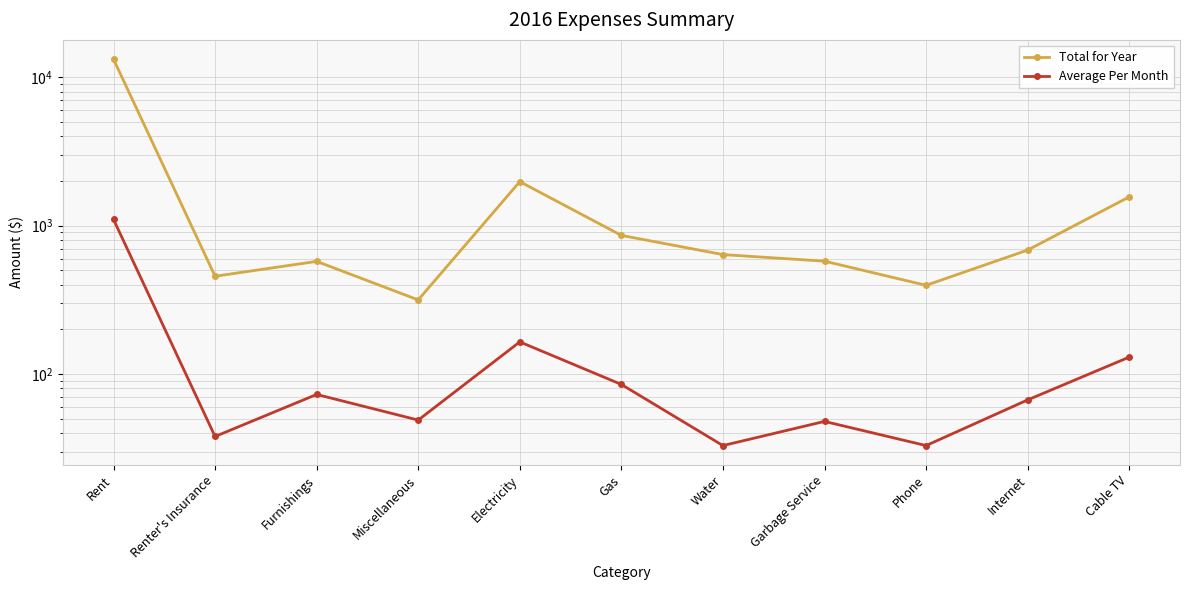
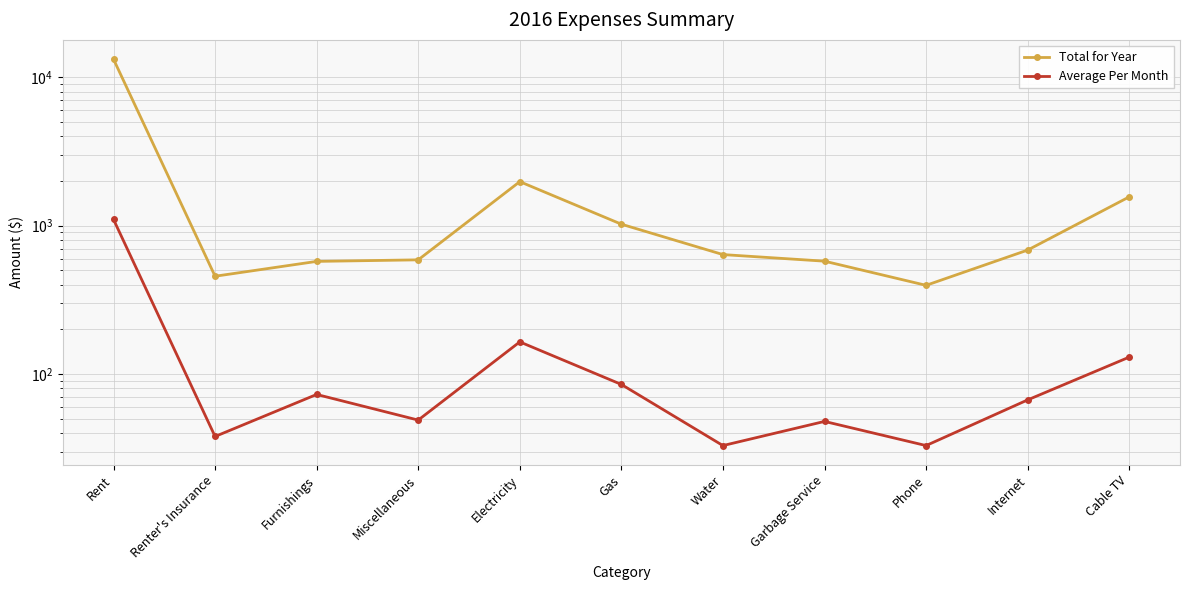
  {
    "Total for Year": {
      "Rent": 13000,
      "Renter's Insurance": 460,
      "Furnishings": 570,
-     "Miscellaneous": 320,
+     "Miscellaneous": 590,
      "Electricity": 2000,
-     "Gas": 900,
+     "Gas": 1000,
      "Water": 640,
      "Garbage Service": 580,
      "Phone": 400,
      "Internet": 700,
      "Cable TV": 1600
    },
    "Average Per Month": {
      "Rent": 1100,
      "Renter's Insurance": 38,
      "Furnishings": 70,
      "Miscellaneous": 49,
      "Electricity": 160,
      "Gas": 90,
      "Water": 33,
      "Garbage Service": 48,
      "Phone": 33,
      "Internet": 70,
      "Cable TV": 130
    }
  }
